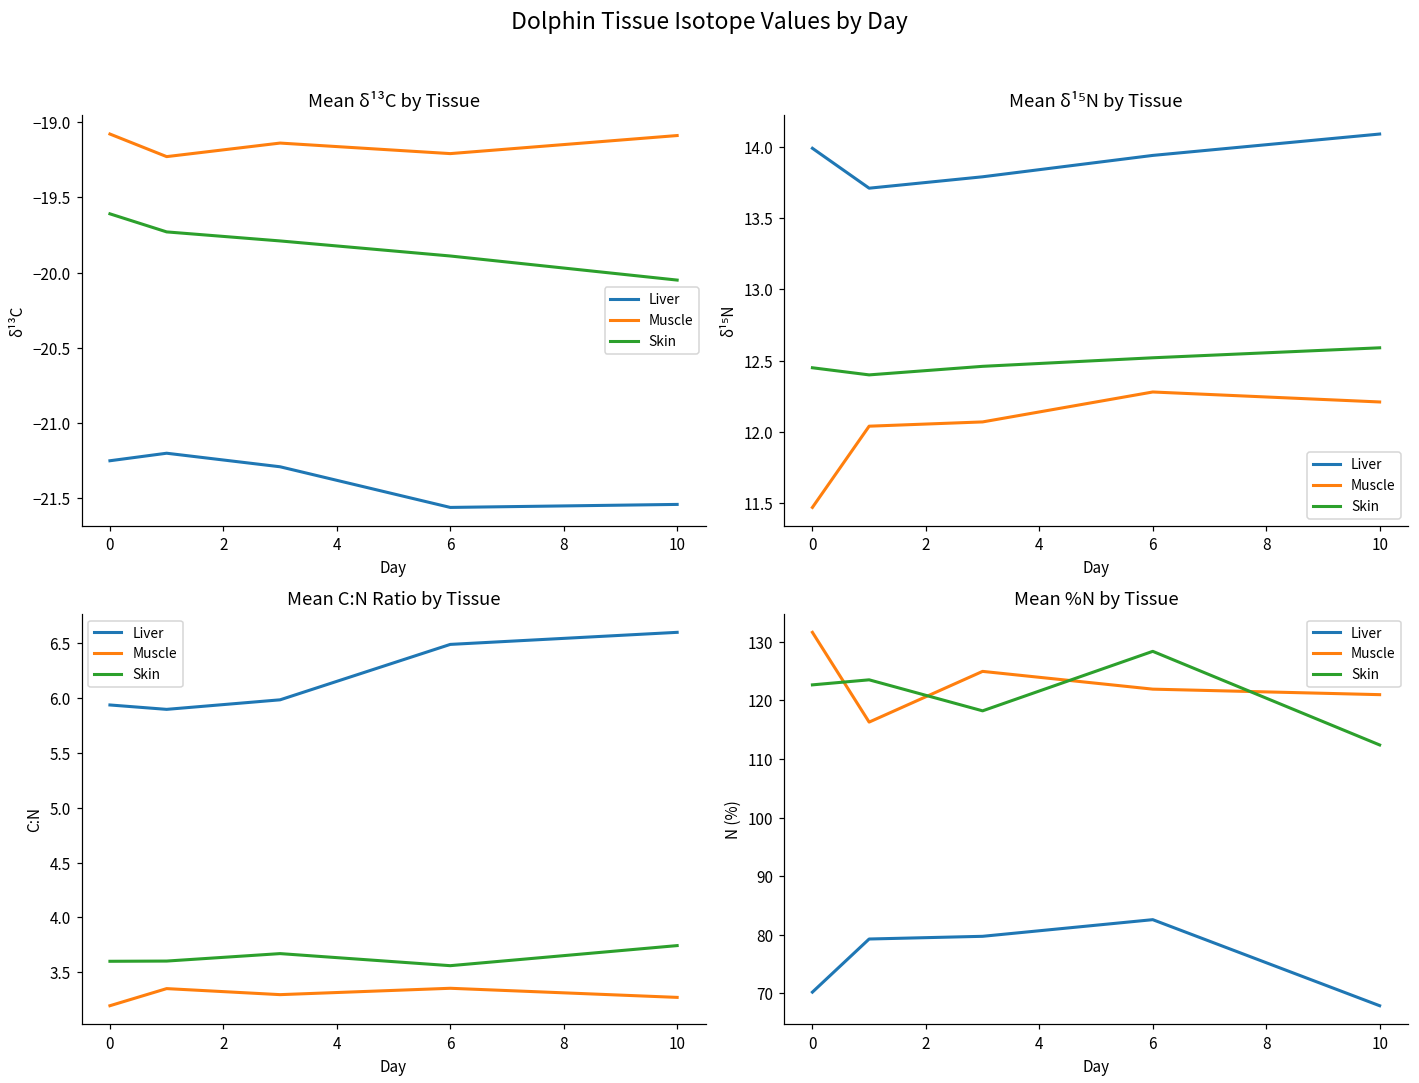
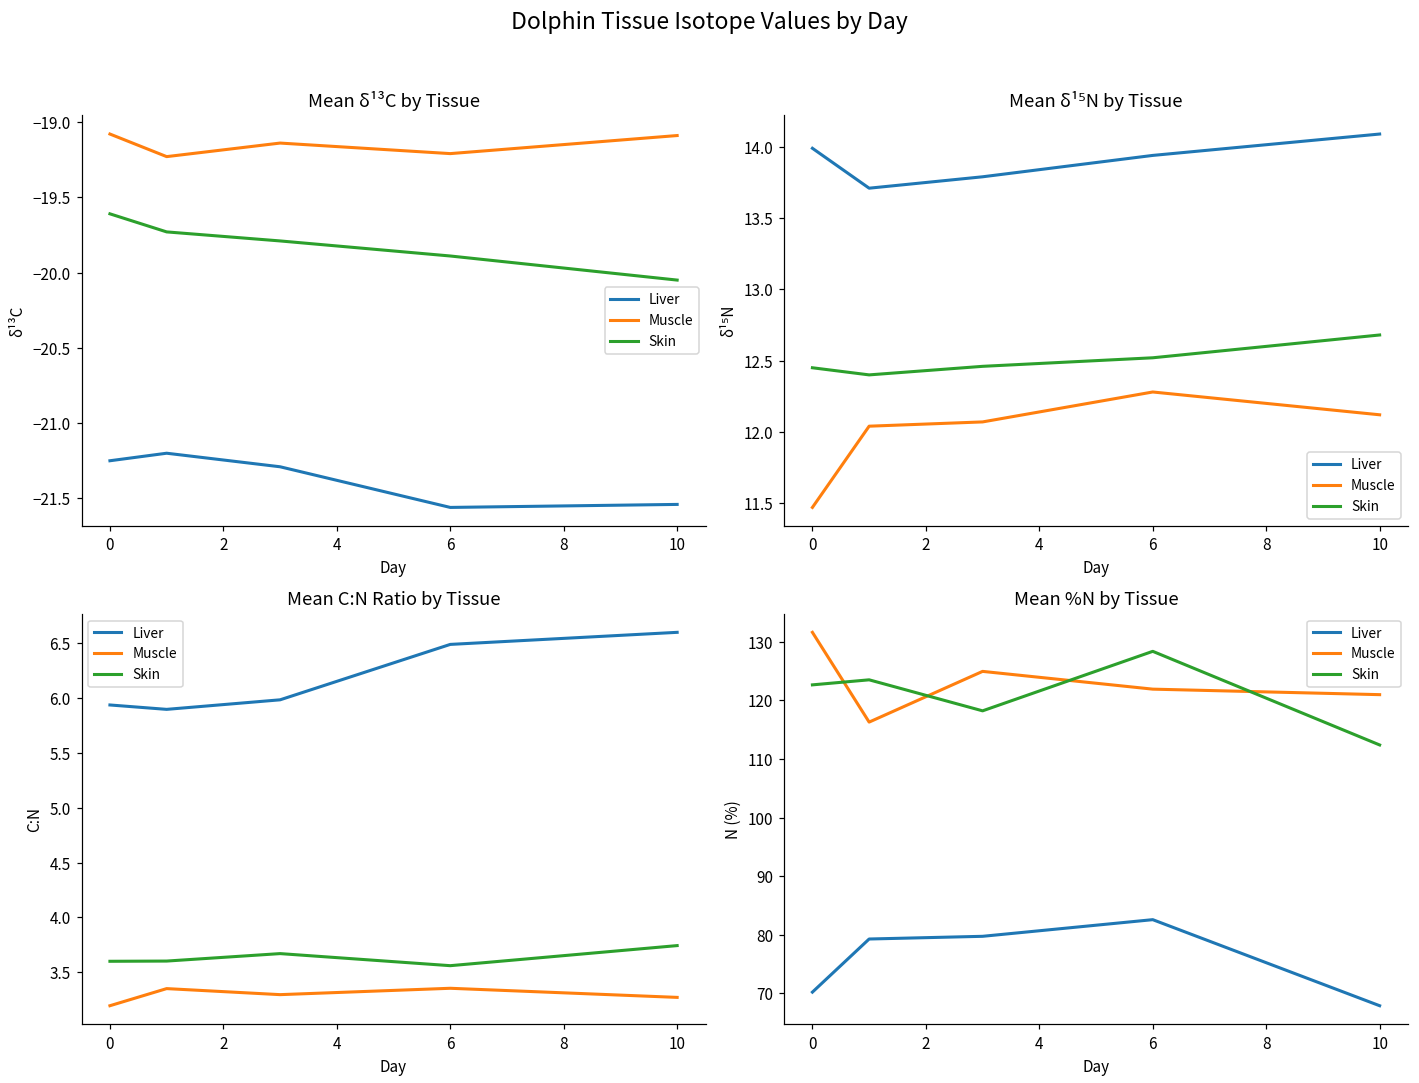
  {
    "Mean δ¹³C by Tissue": {
      "Liver": {
        "0": -21.25,
        "6": -21.56,
        "10": -21.54
      },
      "Muscle": {
        "0": -19.08,
        "6": -19.21,
        "10": -19.09
      },
      "Skin": {
        "0": -19.61,
        "6": -19.89,
        "10": -20.05
      }
    },
    "Mean δ¹⁵N by Tissue": {
      "Liver": {
        "0": 13.99,
        "6": 13.94,
        "10": 14.09
      },
      "Muscle": {
        "0": 11.47,
        "6": 12.28,
-       "10": 12.21
+       "10": 12.12
      },
      "Skin": {
        "0": 12.45,
        "6": 12.52,
-       "10": 12.59
+       "10": 12.68
      }
    },
    "Mean C:N Ratio by Tissue": {
      "Liver": {
        "0": 5.9,
        "6": 6.5,
        "10": 6.6
      },
      "Muscle": {
        "0": 3.2,
        "6": 3.4,
        "10": 3.3
      },
      "Skin": {
        "0": 3.6,
        "6": 3.6,
        "10": 3.7
      }
    },
    "Mean %N by Tissue": {
      "Liver": {
        "0": 70,
        "6": 83,
        "10": 68
      },
      "Muscle": {
        "0": 132,
        "6": 122,
        "10": 121
      },
      "Skin": {
        "0": 123,
        "6": 128,
        "10": 112
      }
    }
  }
